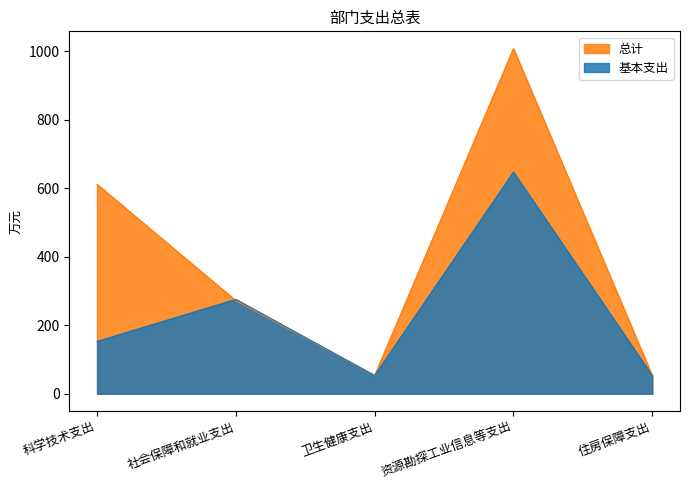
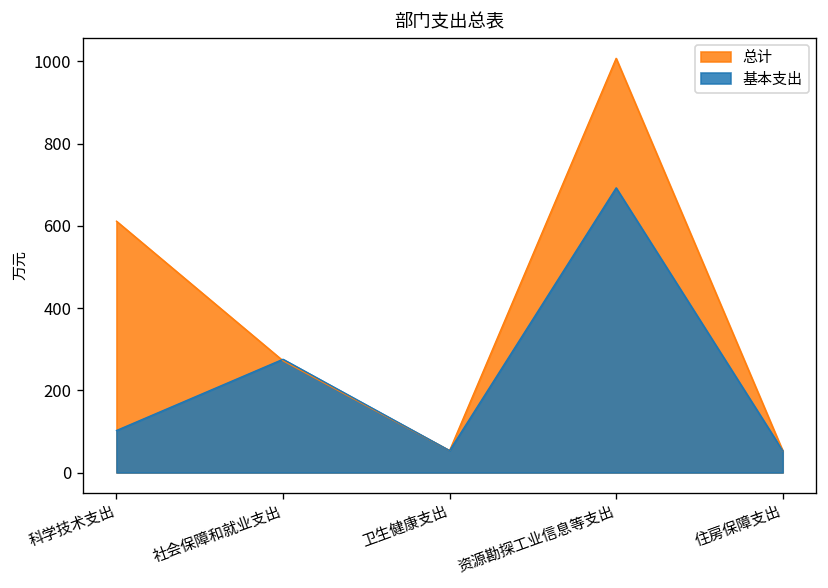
  {
    "总计": {
      "科学技术支出": 610,
      "资源勘探工业信息等支出": 1010
    },
    "基本支出": {
-     "科学技术支出": 150,
-     "资源勘探工业信息等支出": 650
+     "科学技术支出": 100,
+     "资源勘探工业信息等支出": 690
    }
  }
